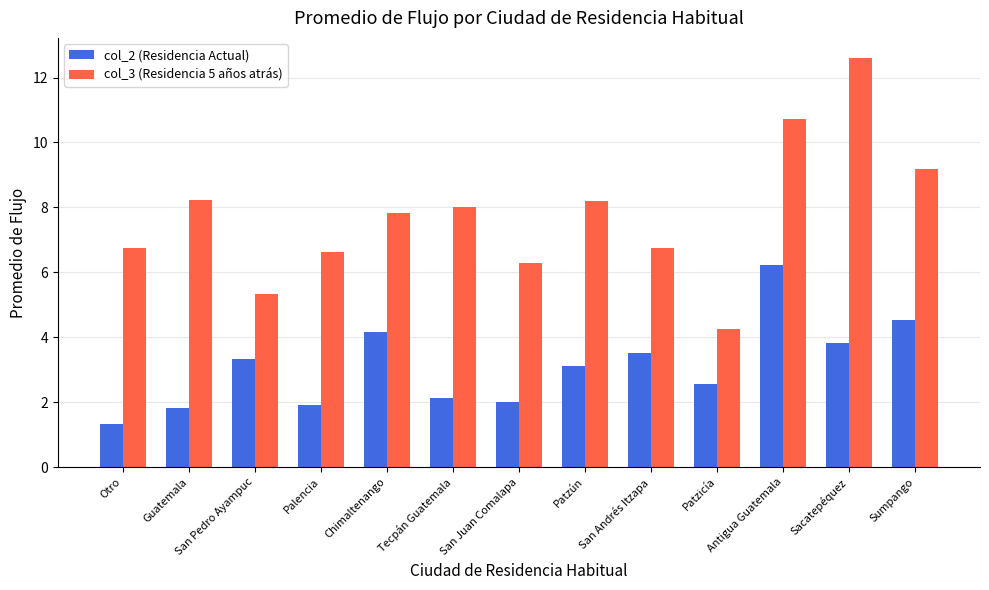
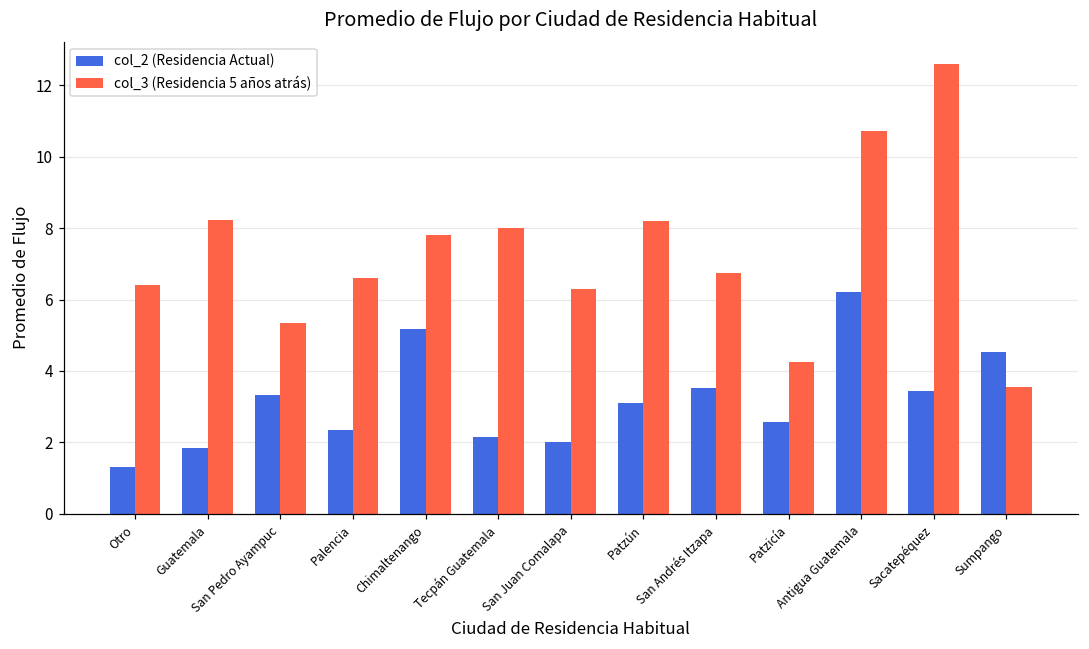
  {
    "col_2 (Residencia Actual)": {
      "Otro": 1.3,
      "Guatemala": 1.8,
      "San Pedro Ayampuc": 3.3,
-     "Palencia": 1.9,
-     "Chimaltenango": 4.2,
+     "Palencia": 2.3,
+     "Chimaltenango": 5.2,
      "Tecpán Guatemala": 2.1,
      "San Juan Comalapa": 2.0,
      "Patzún": 3.1,
      "San Andrés Itzapa": 3.5,
      "Patzicía": 2.6,
      "Antigua Guatemala": 6.2,
-     "Sacatepéquez": 3.8,
+     "Sacatepéquez": 3.4,
      "Sumpango": 4.5
    },
    "col_3 (Residencia 5 años atrás)": {
-     "Otro": 6.7,
+     "Otro": 6.4,
      "Guatemala": 8.2,
      "San Pedro Ayampuc": 5.3,
      "Palencia": 6.6,
      "Chimaltenango": 7.8,
      "Tecpán Guatemala": 8.0,
      "San Juan Comalapa": 6.3,
      "Patzún": 8.2,
      "San Andrés Itzapa": 6.7,
      "Patzicía": 4.3,
      "Antigua Guatemala": 10.7,
      "Sacatepéquez": 12.6,
-     "Sumpango": 9.2
+     "Sumpango": 3.6
    }
  }
